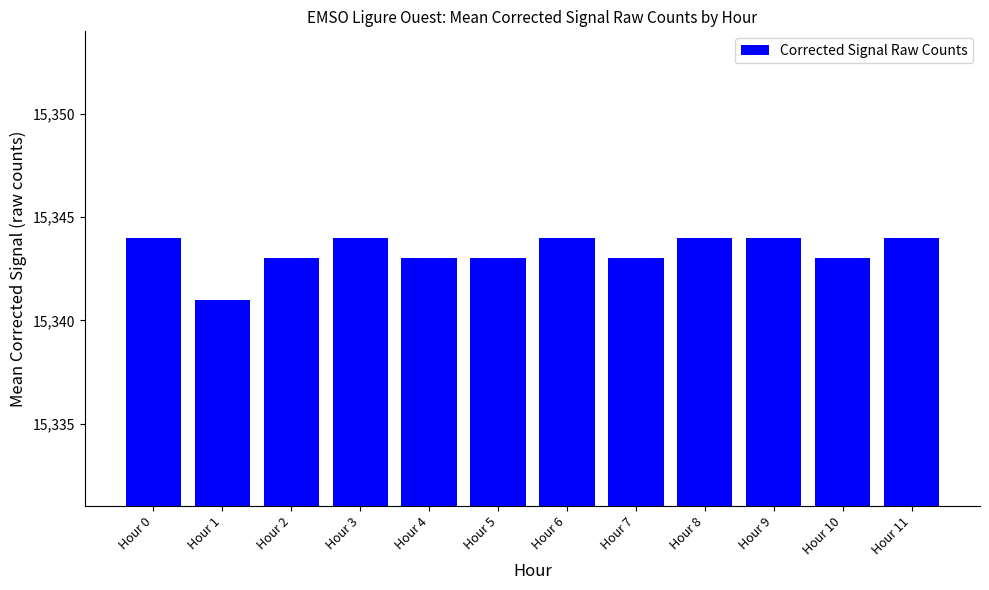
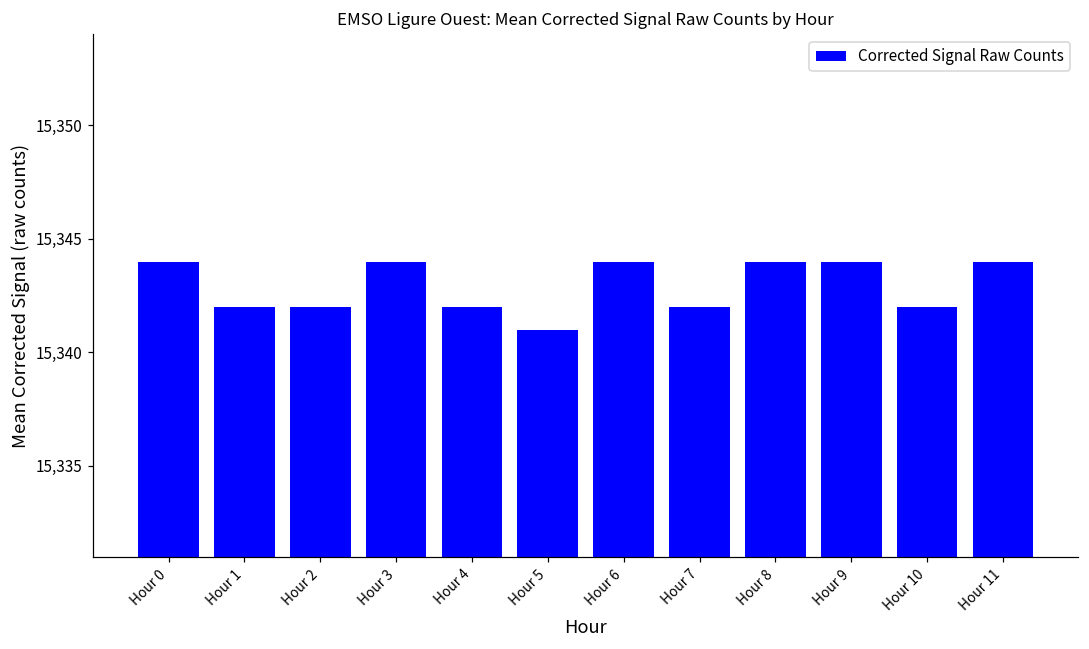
  {
    "Hour 0": "15,344",
-   "Hour 1": "15,341",
-   "Hour 2": "15,343",
+   "Hour 1": "15,342",
+   "Hour 2": "15,342",
    "Hour 3": "15,344",
-   "Hour 4": "15,343",
-   "Hour 5": "15,343",
+   "Hour 4": "15,342",
+   "Hour 5": "15,341",
    "Hour 6": "15,344",
-   "Hour 7": "15,343",
+   "Hour 7": "15,342",
    "Hour 8": "15,344",
    "Hour 9": "15,344",
-   "Hour 10": "15,343",
+   "Hour 10": "15,342",
    "Hour 11": "15,344"
  }
